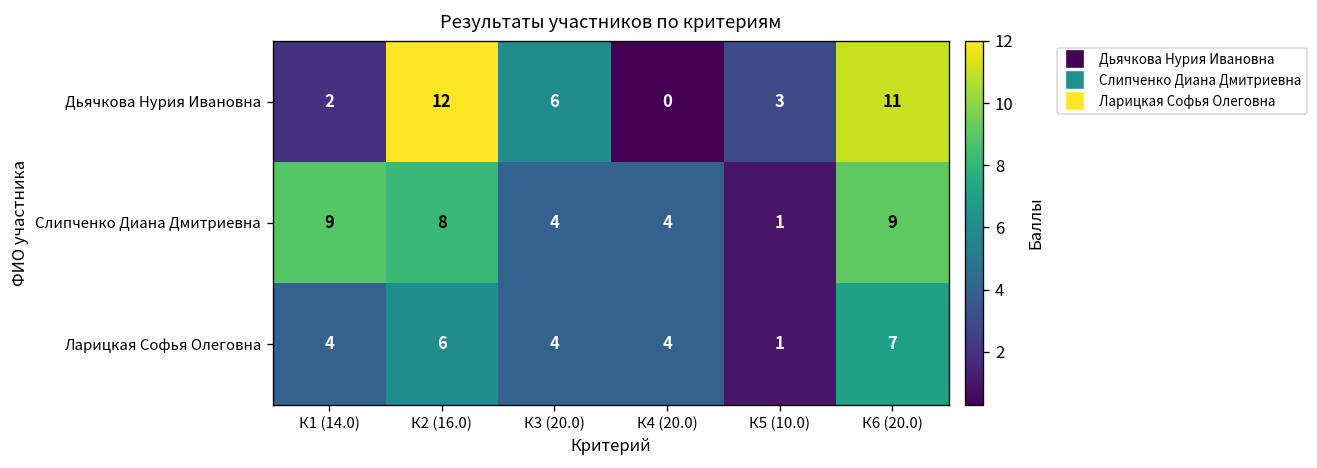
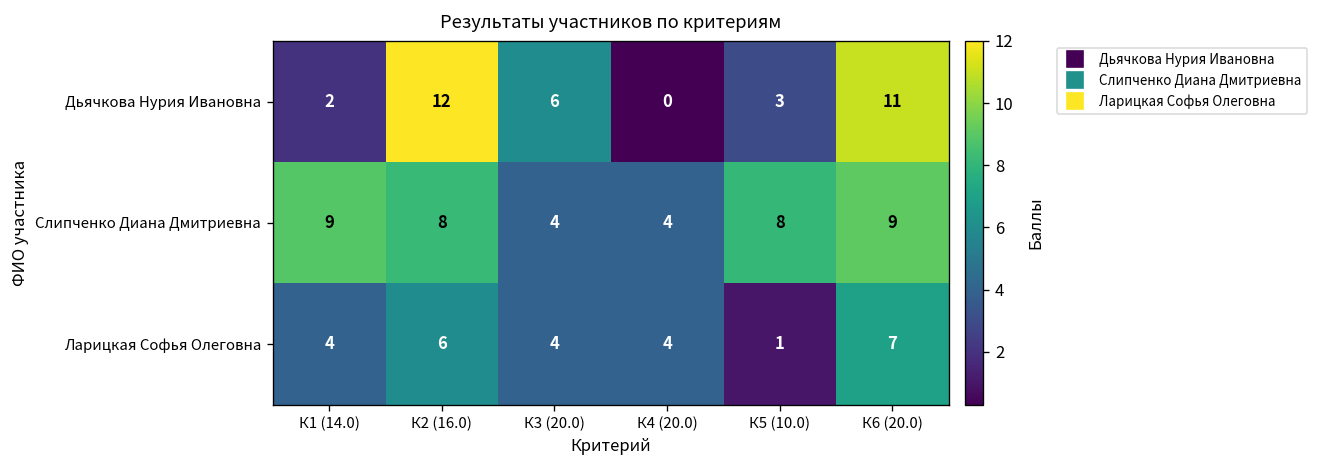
  {
    "Дьячкова Нурия Ивановна": {
      "К1 (14.0)": 2,
      "К2 (16.0)": 12,
      "К3 (20.0)": 6,
      "К4 (20.0)": 0,
      "К5 (10.0)": 3,
      "К6 (20.0)": 11
    },
    "Слипченко Диана Дмитриевна": {
      "К1 (14.0)": 9,
      "К2 (16.0)": 8,
      "К3 (20.0)": 4,
      "К4 (20.0)": 4,
-     "К5 (10.0)": 1,
+     "К5 (10.0)": 8,
      "К6 (20.0)": 9
    },
    "Ларицкая Софья Олеговна": {
      "К1 (14.0)": 4,
      "К2 (16.0)": 6,
      "К3 (20.0)": 4,
      "К4 (20.0)": 4,
      "К5 (10.0)": 1,
      "К6 (20.0)": 7
    }
  }
